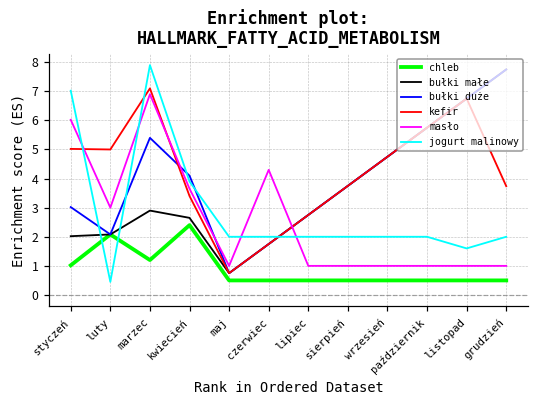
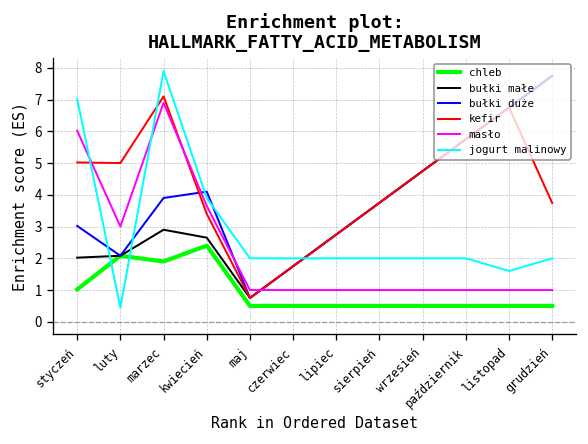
  {
    "chleb": {
      "styczeń": 1.0,
-     "marzec": 1.2,
+     "marzec": 1.9,
      "kwiecień": 2.4,
      "maj": 0.5,
      "czerwiec": 0.5,
      "lipiec": 0.5,
      "sierpień": 0.5,
      "wrzesień": 0.5,
      "październik": 0.5,
      "listopad": 0.5,
      "grudzień": 0.5
    },
    "bułki małe": {
      "styczeń": 2.0,
      "marzec": 2.9,
      "kwiecień": 2.7
    },
    "bułki duże": {
      "styczeń": 3.0,
-     "marzec": 5.4,
+     "marzec": 3.9,
      "kwiecień": 4.1
    },
    "kefir": {
      "styczeń": 5.0,
      "luty": 5.0,
      "marzec": 7.1,
      "kwiecień": 3.4,
      "grudzień": 3.7
    },
    "masło": {
      "styczeń": 6.0,
      "luty": 3.0,
      "marzec": 6.9,
      "kwiecień": 3.7,
      "maj": 1.0,
-     "czerwiec": 4.3,
+     "czerwiec": 1.0,
      "lipiec": 1.0,
      "sierpień": 1.0,
      "wrzesień": 1.0,
      "październik": 1.0,
      "listopad": 1.0,
      "grudzień": 1.0
    },
    "jogurt malinowy": {
      "styczeń": 7.0,
      "luty": 0.5,
      "marzec": 7.9,
      "kwiecień": 3.9,
      "maj": 2.0,
      "czerwiec": 2.0,
      "lipiec": 2.0,
      "sierpień": 2.0,
      "wrzesień": 2.0,
      "październik": 2.0,
      "listopad": 1.6,
      "grudzień": 2.0
    }
  }
